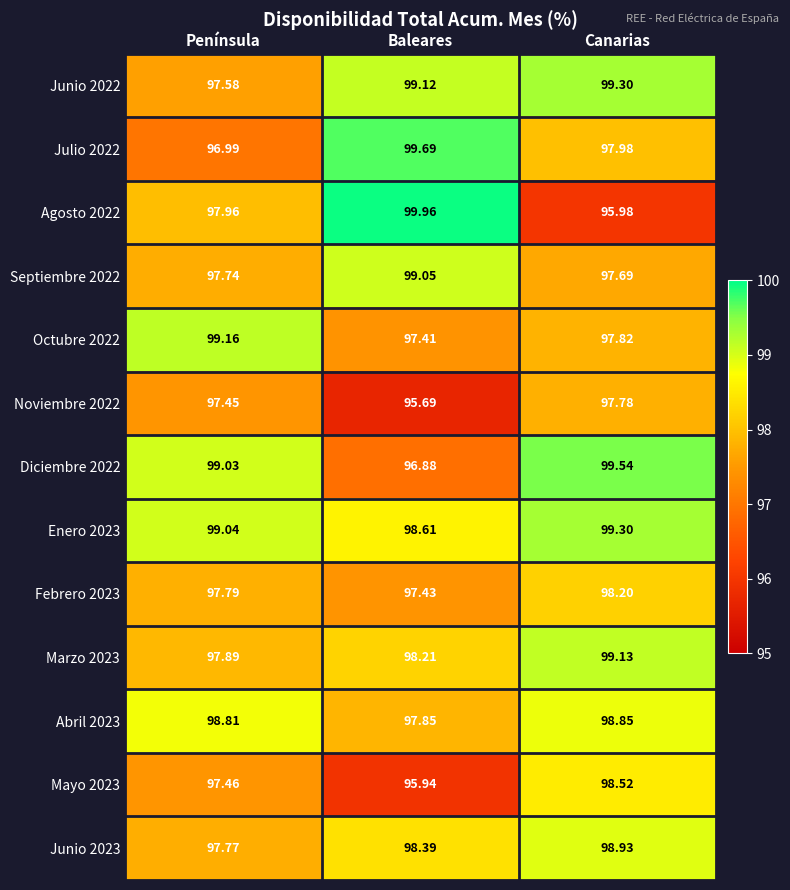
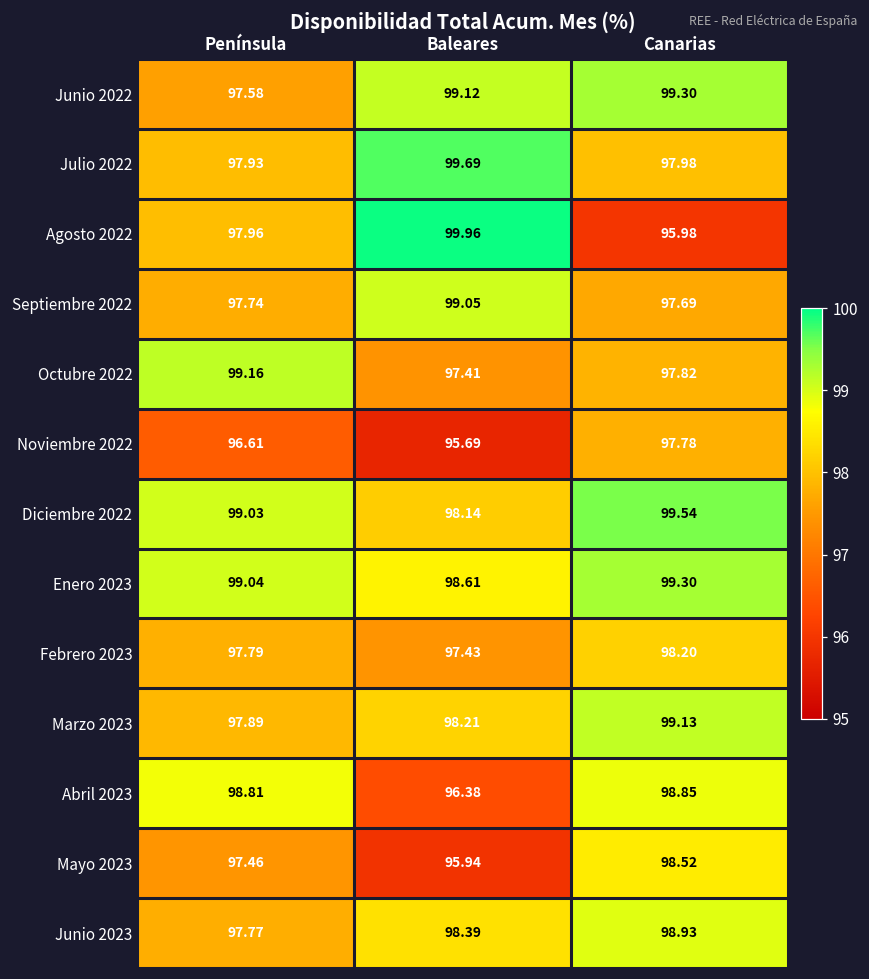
  {
    "Junio 2022": {
      "Península": 97.58,
      "Baleares": 99.12,
      "Canarias": 99.30
    },
    "Julio 2022": {
-     "Península": 96.99,
+     "Península": 97.93,
      "Baleares": 99.69,
      "Canarias": 97.98
    },
    "Agosto 2022": {
      "Península": 97.96,
      "Baleares": 99.96,
      "Canarias": 95.98
    },
    "Septiembre 2022": {
      "Península": 97.74,
      "Baleares": 99.05,
      "Canarias": 97.69
    },
    "Octubre 2022": {
      "Península": 99.16,
      "Baleares": 97.41,
      "Canarias": 97.82
    },
    "Noviembre 2022": {
-     "Península": 97.45,
+     "Península": 96.61,
      "Baleares": 95.69,
      "Canarias": 97.78
    },
    "Diciembre 2022": {
      "Península": 99.03,
-     "Baleares": 96.88,
+     "Baleares": 98.14,
      "Canarias": 99.54
    },
    "Enero 2023": {
      "Península": 99.04,
      "Baleares": 98.61,
      "Canarias": 99.30
    },
    "Febrero 2023": {
      "Península": 97.79,
      "Baleares": 97.43,
      "Canarias": 98.20
    },
    "Marzo 2023": {
      "Península": 97.89,
      "Baleares": 98.21,
      "Canarias": 99.13
    },
    "Abril 2023": {
      "Península": 98.81,
-     "Baleares": 97.85,
+     "Baleares": 96.38,
      "Canarias": 98.85
    },
    "Mayo 2023": {
      "Península": 97.46,
      "Baleares": 95.94,
      "Canarias": 98.52
    },
    "Junio 2023": {
      "Península": 97.77,
      "Baleares": 98.39,
      "Canarias": 98.93
    }
  }
